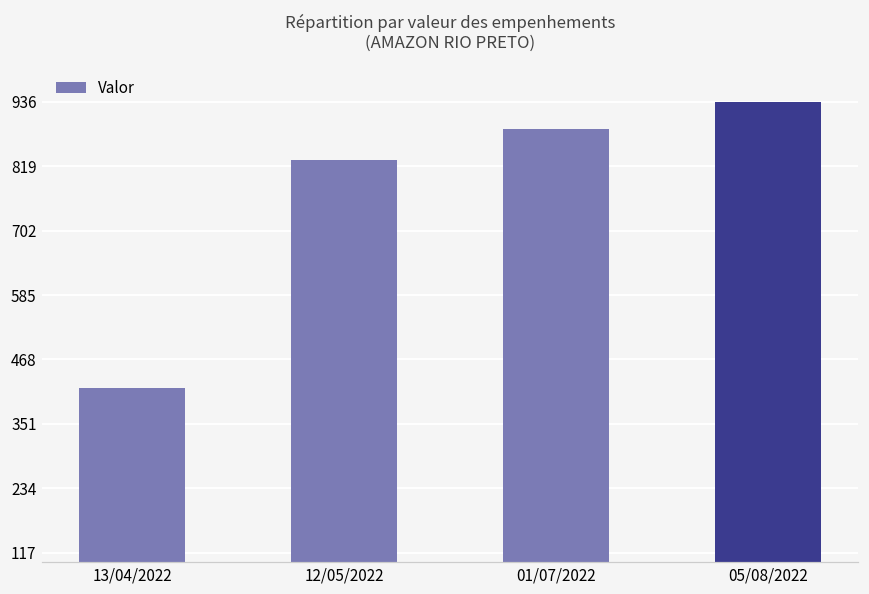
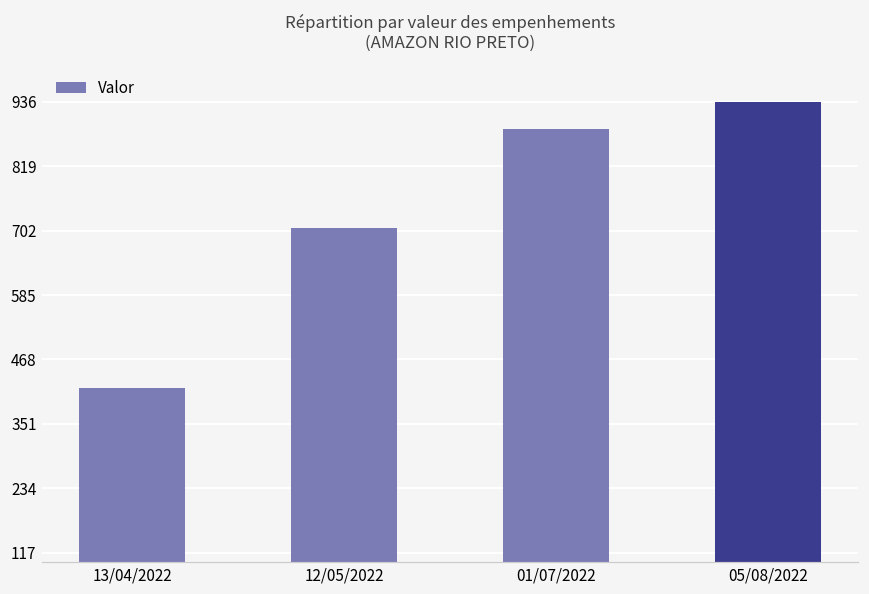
  {
    "13/04/2022": 420,
-   "12/05/2022": 830,
+   "12/05/2022": 710,
    "01/07/2022": 890
  }
